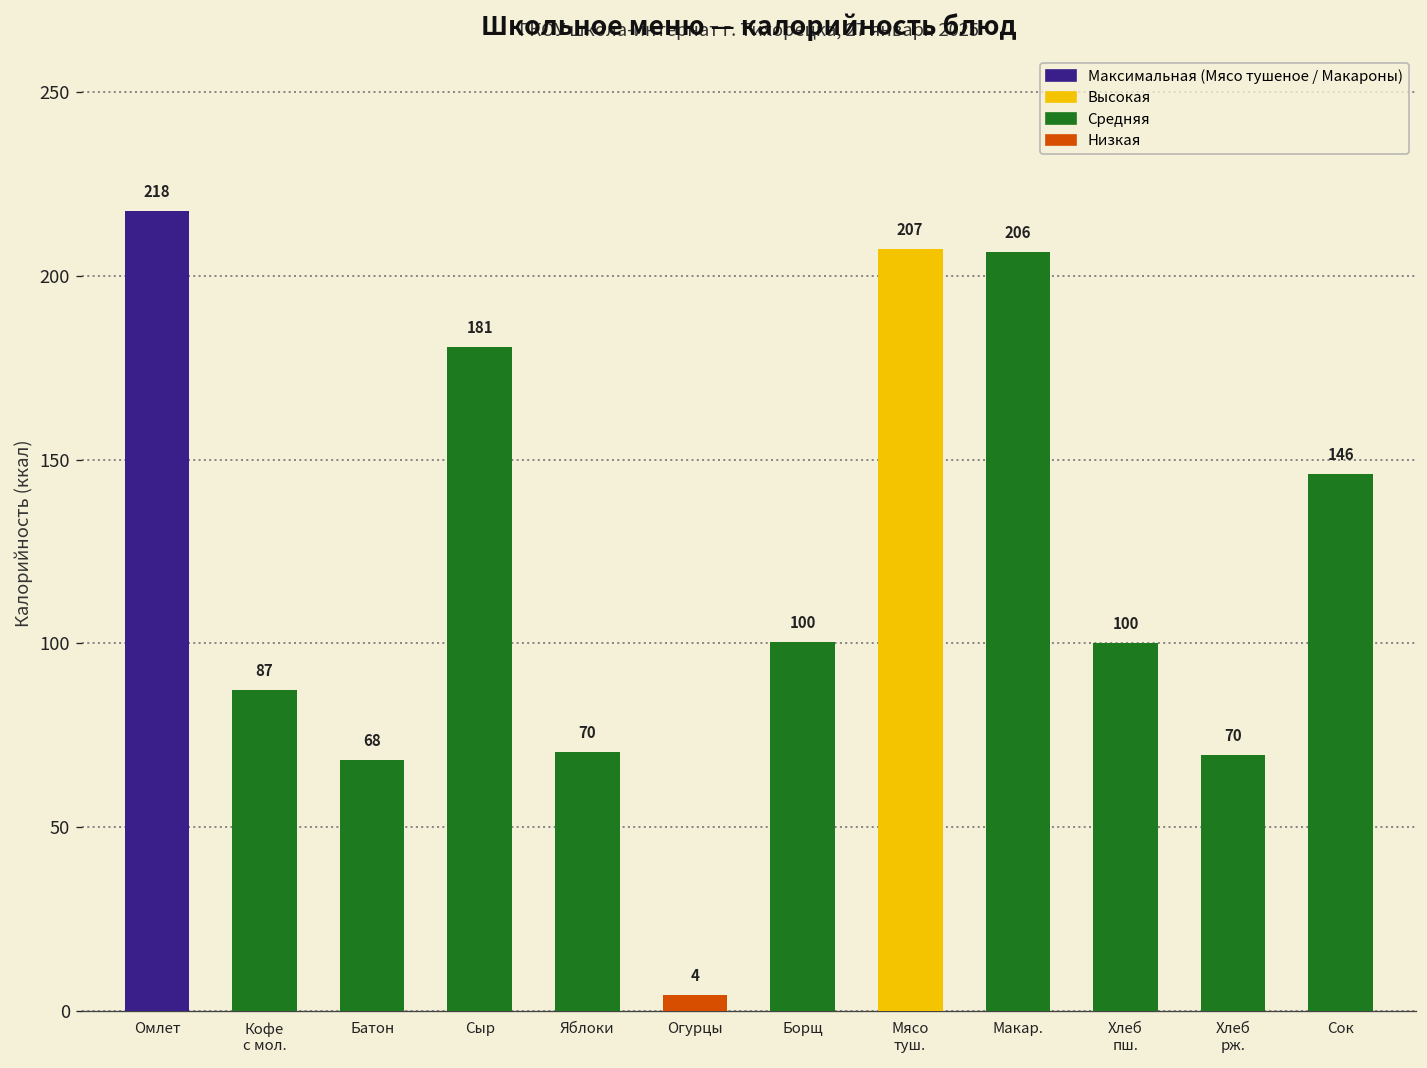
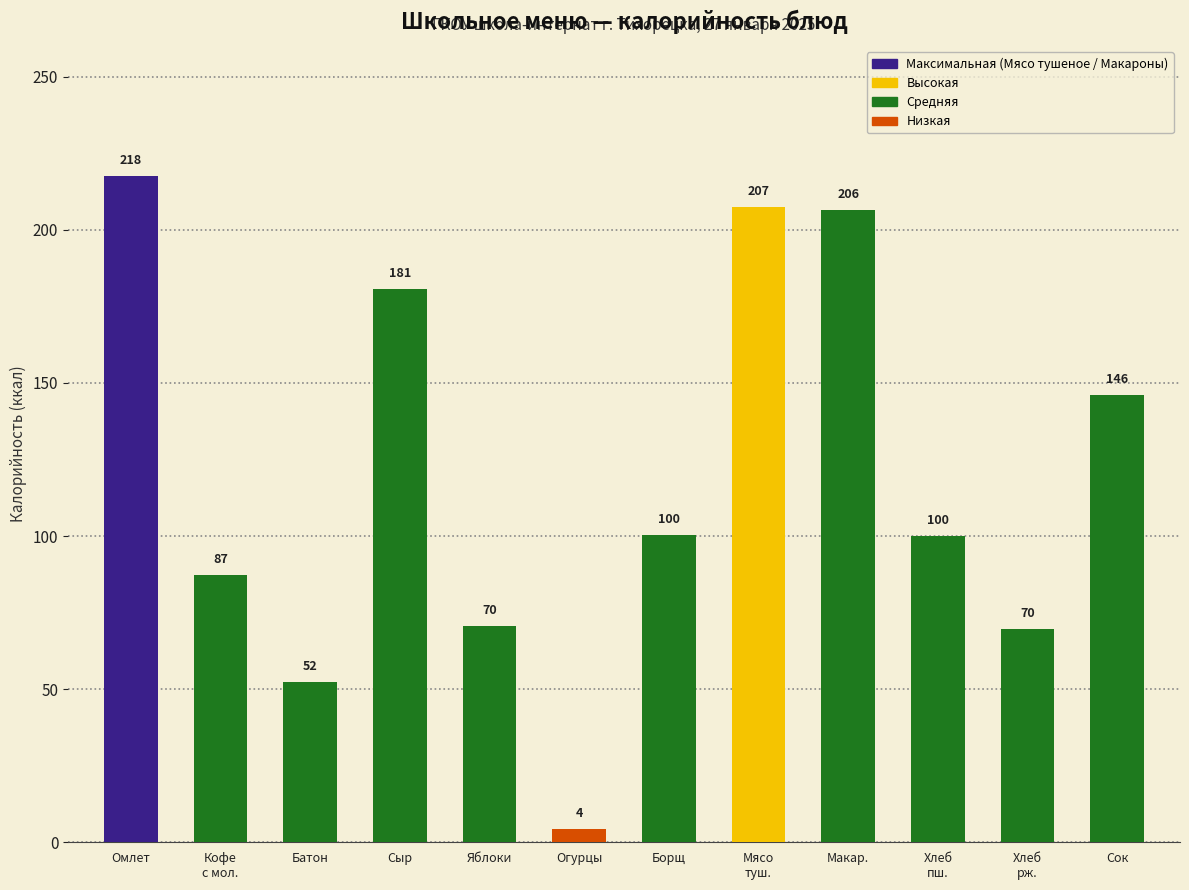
  {
    "Омлет": 218,
    "Кофе с мол.": 87,
-   "Батон": 68,
+   "Батон": 52,
    "Сыр": 181,
    "Яблоки": 70,
    "Огурцы": 4,
    "Борщ": 100,
    "Мясо туш.": 207,
    "Макар.": 206,
    "Хлеб пш.": 100,
    "Хлеб рж.": 70,
    "Сок": 146
  }
